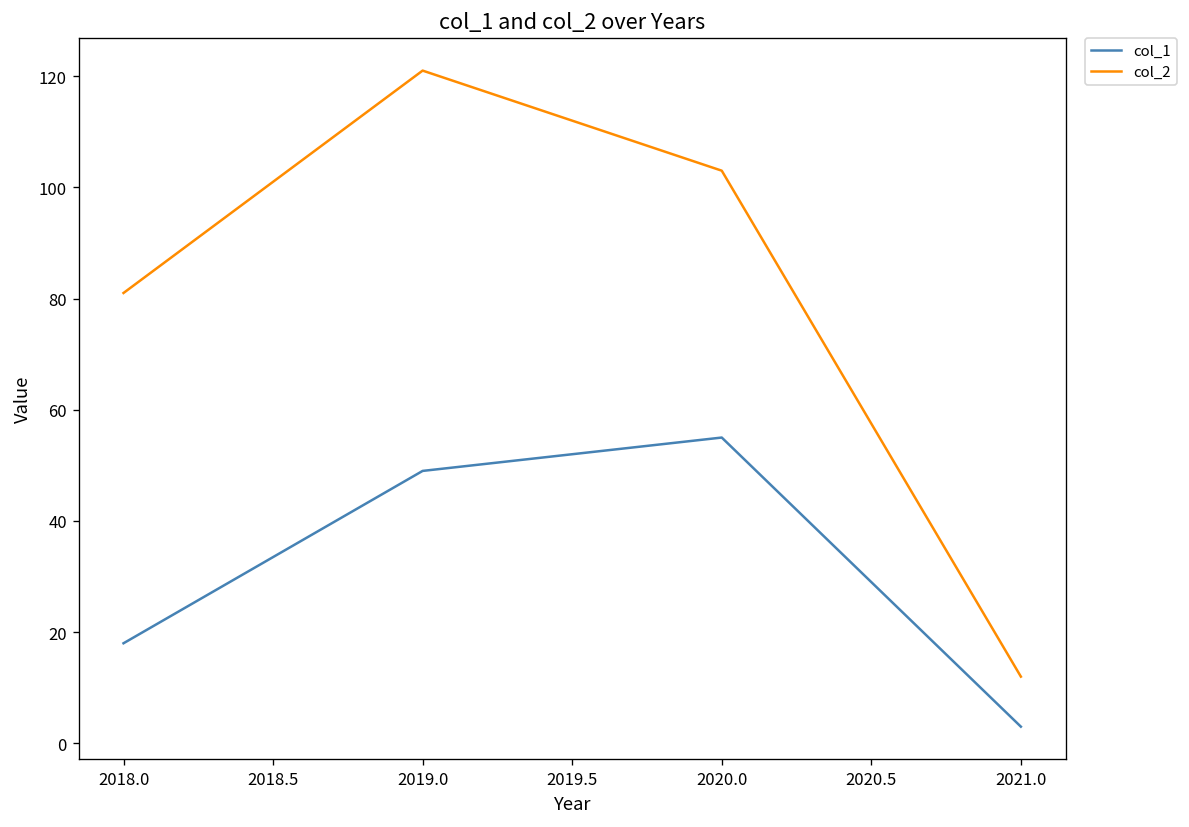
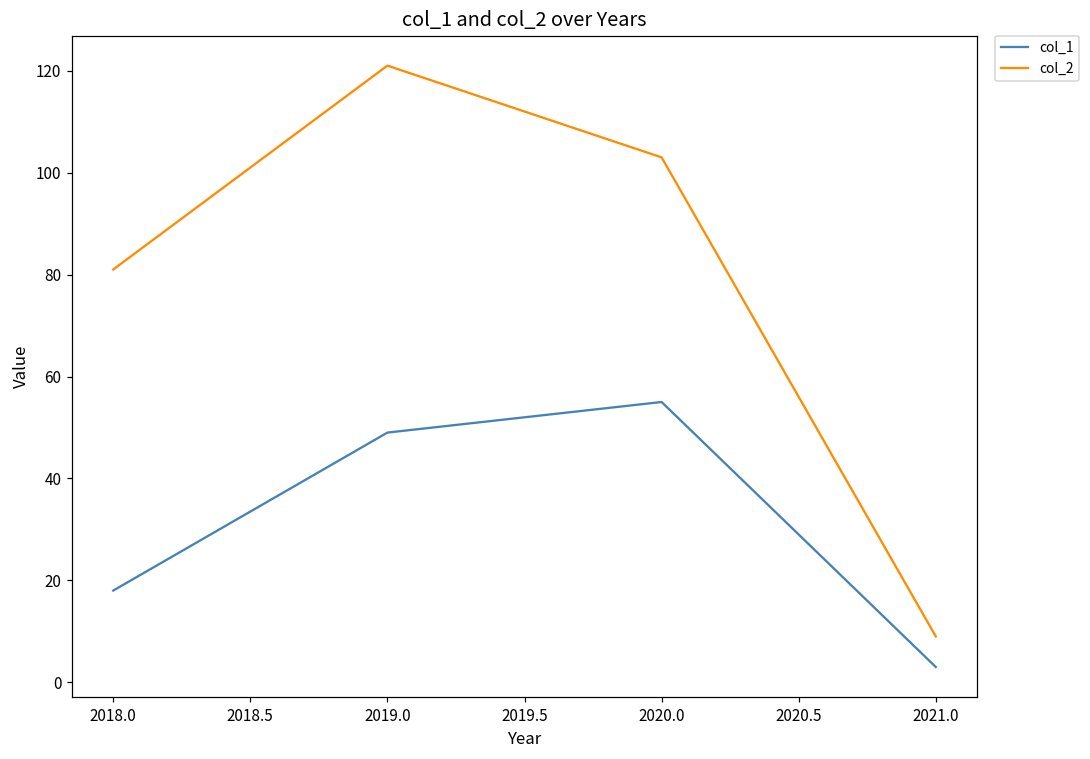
  {
    "col_1": {
      "2018.0": 18,
      "2019.0": 49,
      "2020.0": 55,
      "2021.0": 3
    },
    "col_2": {
      "2018.0": 81,
      "2019.0": 121,
      "2020.0": 103,
-     "2021.0": 12
+     "2021.0": 9
    }
  }
